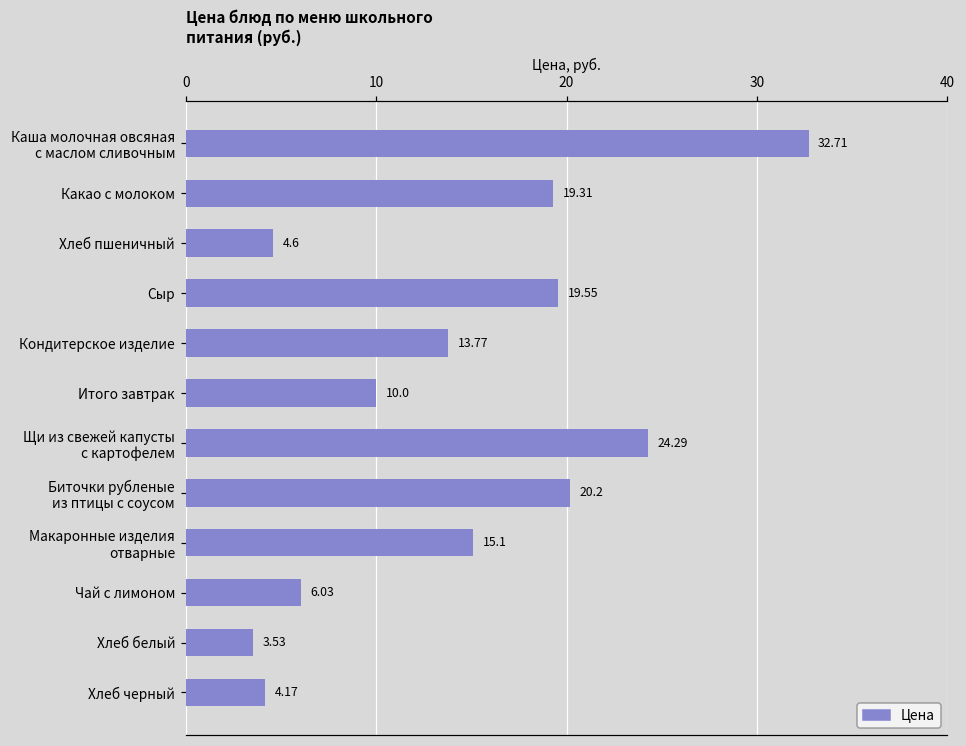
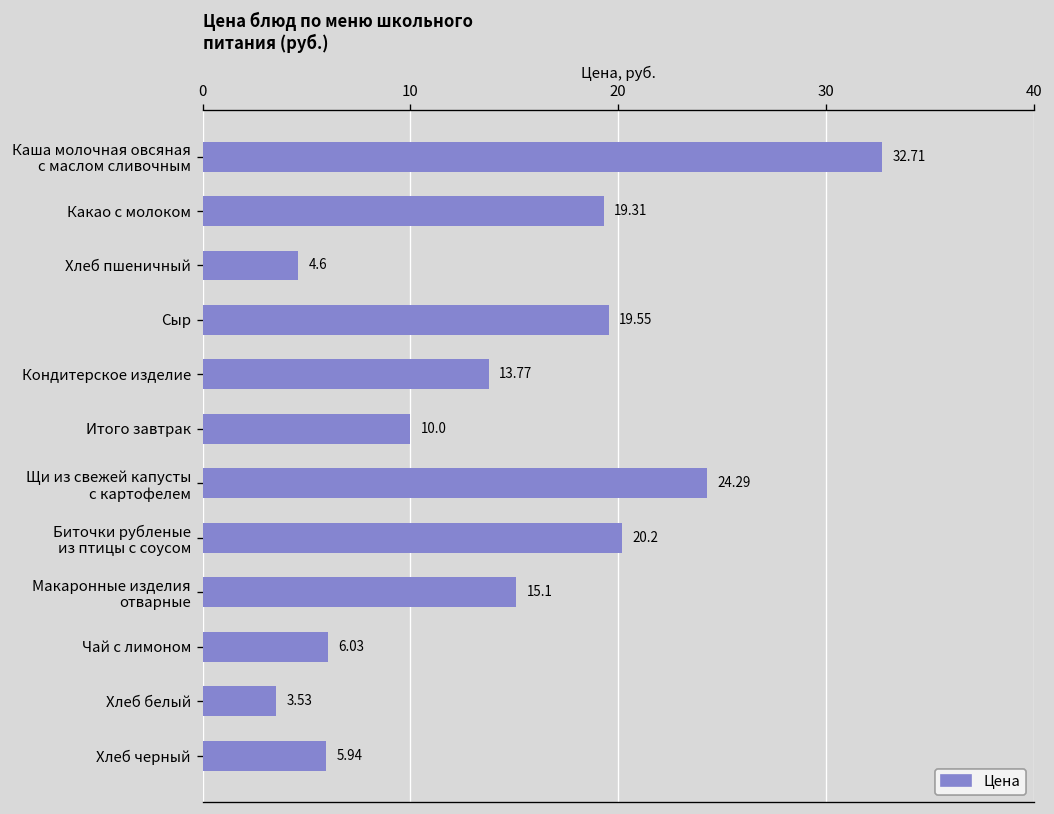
  {
    "Каша молочная овсяная с маслом сливочным": 32.71,
    "Какао с молоком": 19.31,
    "Хлеб пшеничный": 4.6,
    "Сыр": 19.55,
    "Кондитерское изделие": 13.77,
    "Итого завтрак": 10.0,
    "Щи из свежей капусты с картофелем": 24.29,
    "Биточки рубленые из птицы с соусом": 20.2,
    "Макаронные изделия отварные": 15.1,
    "Чай с лимоном": 6.03,
    "Хлеб белый": 3.53,
-   "Хлеб черный": 4.17
+   "Хлеб черный": 5.94
  }
